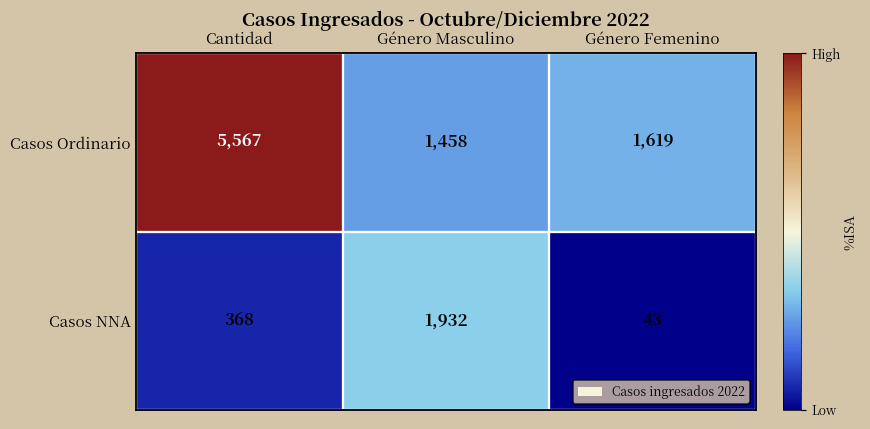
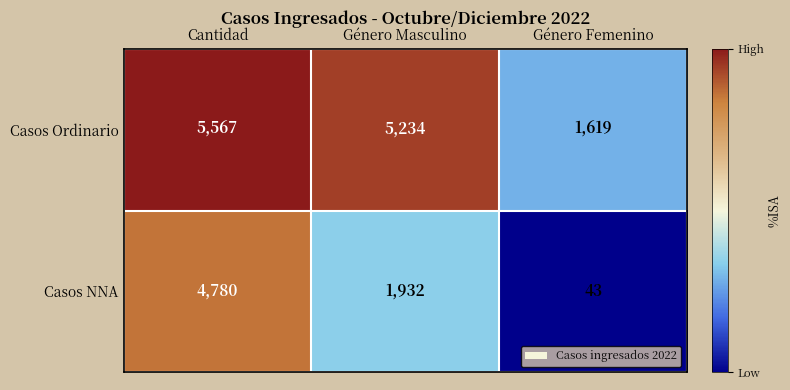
  {
    "Casos Ordinario": {
      "Cantidad": "5,567",
-     "Género Masculino": "1,458",
+     "Género Masculino": "5,234",
      "Género Femenino": "1,619"
    },
    "Casos NNA": {
-     "Cantidad": "368",
+     "Cantidad": "4,780",
      "Género Masculino": "1,932",
      "Género Femenino": "43"
    }
  }
